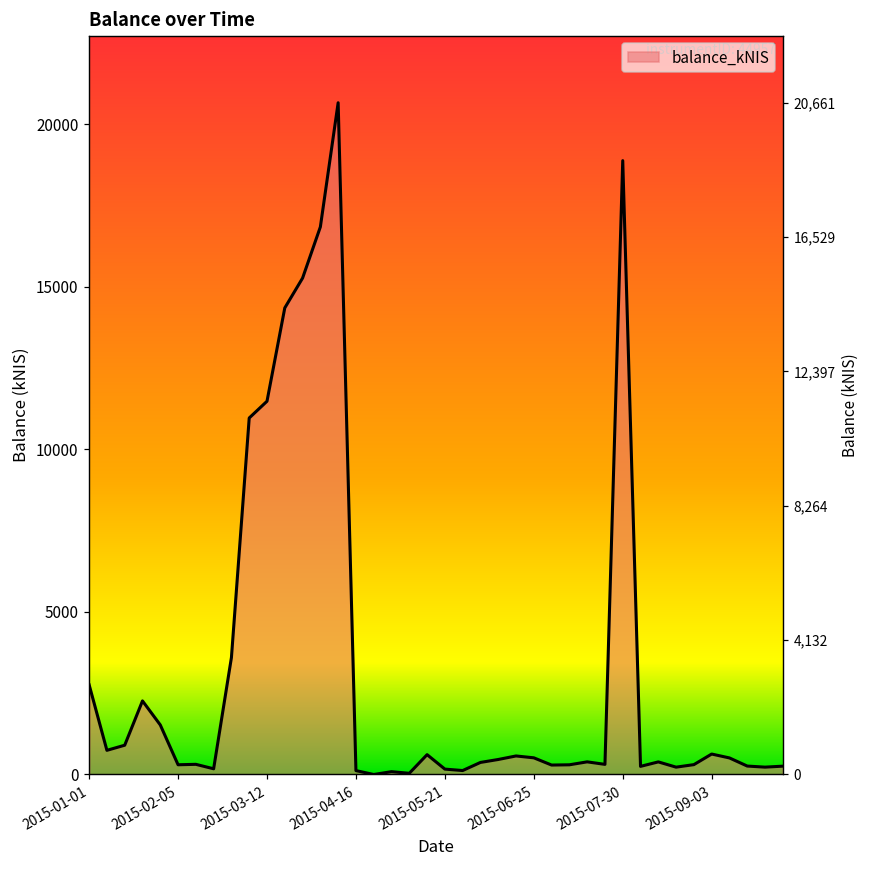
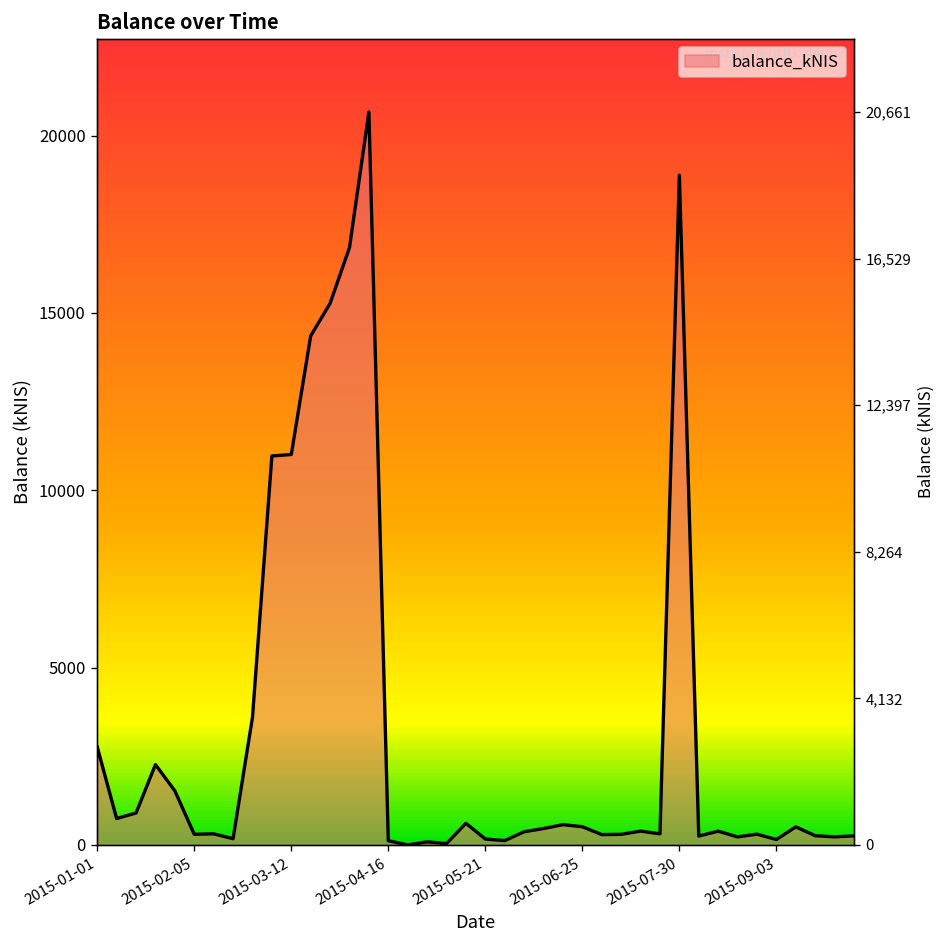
  {
    "2015-01-01": 2800,
    "2015-02-05": 300,
-   "2015-03-12": 11500,
+   "2015-03-12": 11000,
    "2015-04-16": 100,
    "2015-05-21": 200,
    "2015-06-25": 500,
    "2015-07-30": 18900,
-   "2015-09-03": 600
+   "2015-09-03": 200
  }
